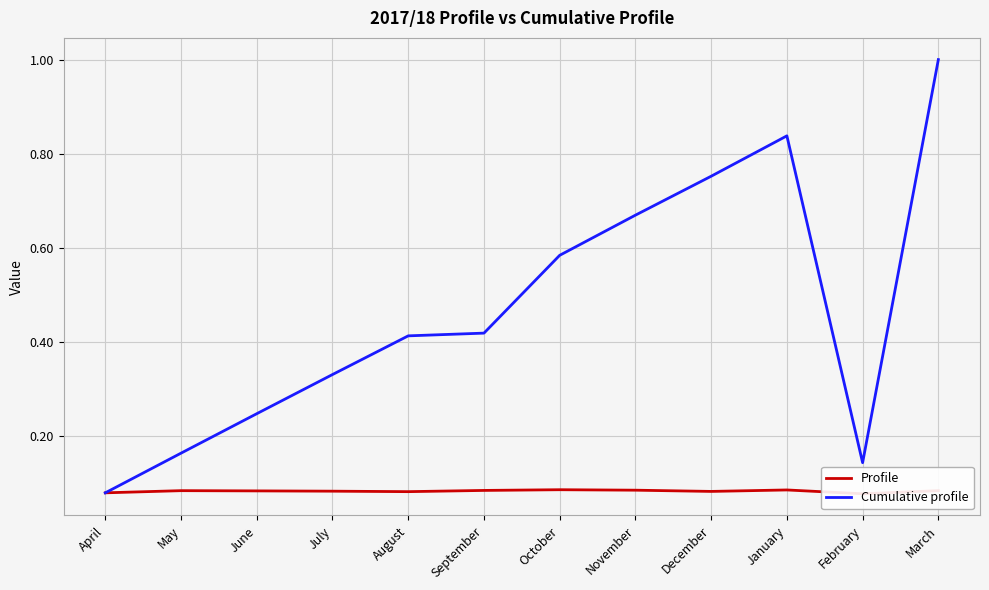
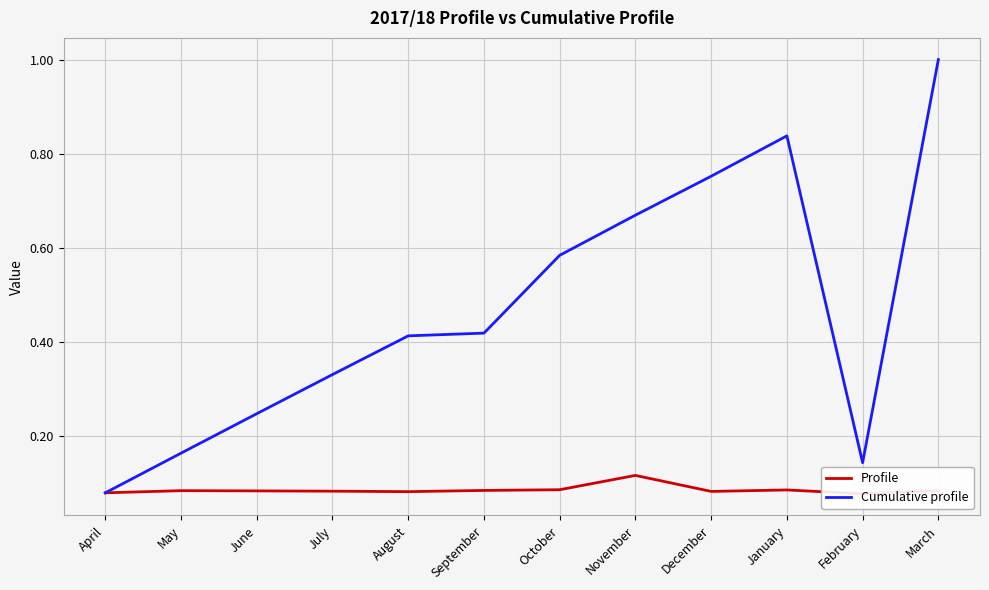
  {
    "Profile": {
      "May": 0.08,
      "June": 0.08,
      "July": 0.08,
      "August": 0.08,
      "September": 0.08,
      "October": 0.09,
-     "November": 0.09,
+     "November": 0.12,
      "December": 0.08,
      "January": 0.09
    },
    "Cumulative profile": {
      "May": 0.16,
      "June": 0.25,
      "July": 0.33,
      "August": 0.41,
      "September": 0.42,
      "October": 0.58,
      "November": 0.67,
      "December": 0.75,
      "January": 0.84,
      "February": 0.14,
      "March": 1.00
    }
  }
